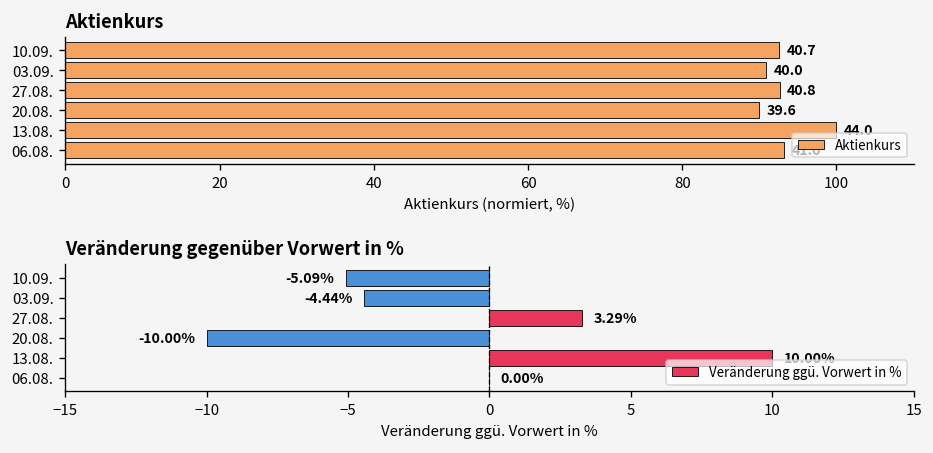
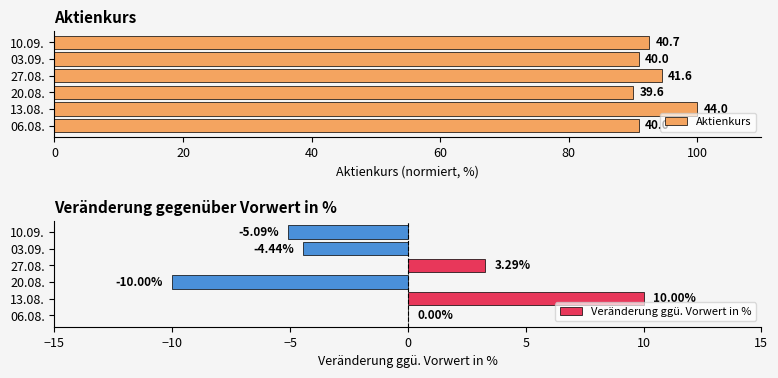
  {
    "Aktienkurs": {
-     "27.08.": "40.8",
-     "06.08.": "93"
+     "27.08.": "41.6",
+     "06.08.": "91"
    },
    "Veränderung gegenüber Vorwert in %": {
      "10.09.": "-5.09%",
      "03.09.": "-4.44%",
      "27.08.": "3.29%",
      "20.08.": "-10.00%",
      "06.08.": "0.00%"
    }
  }
